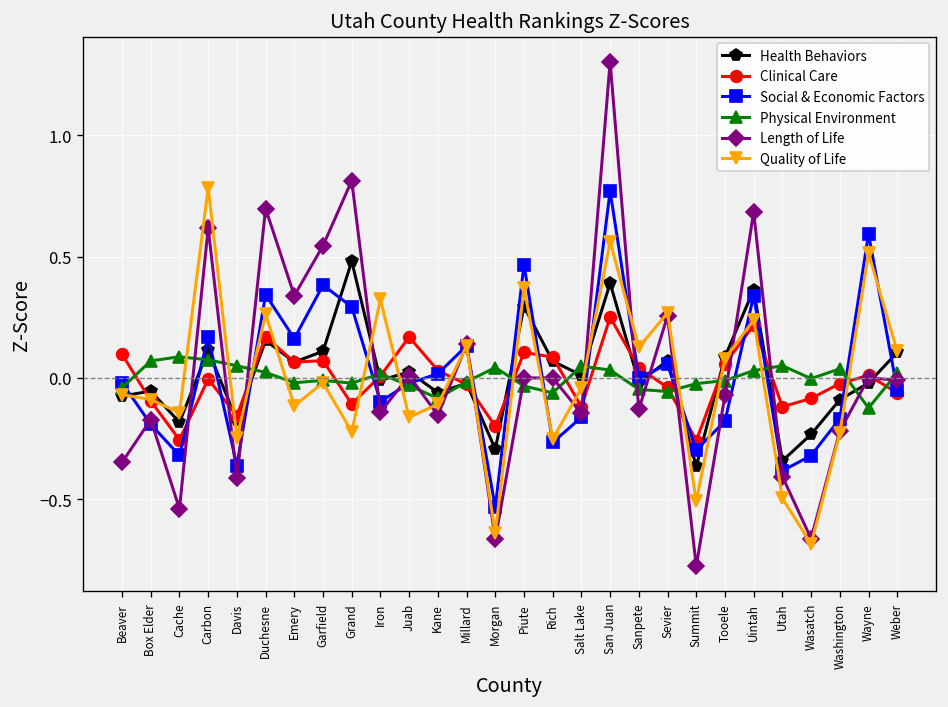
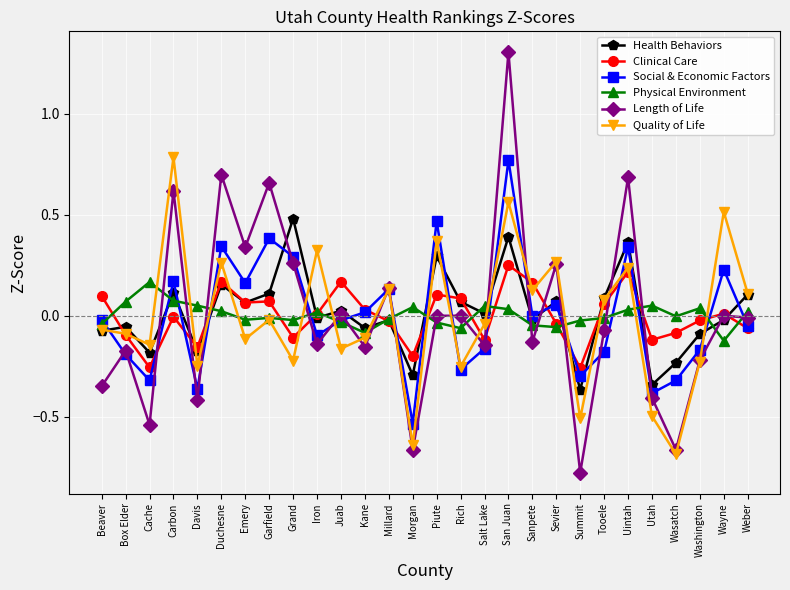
  {
    "Health Behaviors": {
      "Box Elder": -0.05,
      "Cache": -0.18,
      "Carbon": 0.11,
      "Davis": -0.18,
      "Duchesne": 0.15,
      "Garfield": 0.11,
      "Grand": 0.48,
      "Iron": -0.01,
      "Juab": 0.02,
      "Kane": -0.06,
      "Morgan": -0.29,
      "Piute": 0.29,
      "Rich": 0.07,
      "Salt Lake": 0.01,
      "San Juan": 0.39,
      "Sanpete": -0.02,
      "Sevier": 0.07,
      "Summit": -0.37,
      "Uintah": 0.36,
      "Utah": -0.34,
      "Wasatch": -0.23,
      "Washington": -0.09,
      "Wayne": -0.02
    },
    "Clinical Care": {
      "Beaver": 0.10,
      "Cache": -0.26,
      "Carbon": 0.00,
      "Davis": -0.16,
      "Duchesne": 0.17,
      "Garfield": 0.07,
      "Grand": -0.11,
      "Juab": 0.17,
      "Kane": 0.03,
      "Morgan": -0.20,
      "Piute": 0.11,
      "Rich": 0.09,
      "Salt Lake": -0.12,
      "San Juan": 0.25,
-     "Sanpete": 0.04,
+     "Sanpete": 0.16,
      "Sevier": -0.04,
      "Summit": -0.26,
      "Tooele": 0.06,
      "Uintah": 0.22,
      "Utah": -0.12,
      "Wasatch": -0.08,
      "Washington": -0.02,
      "Weber": -0.06
    },
    "Social & Economic Factors": {
      "Beaver": -0.02,
      "Box Elder": -0.19,
      "Cache": -0.32,
      "Carbon": 0.17,
      "Davis": -0.36,
      "Duchesne": 0.34,
      "Emery": 0.16,
      "Garfield": 0.38,
      "Grand": 0.29,
      "Iron": -0.10,
      "Kane": 0.02,
      "Morgan": -0.53,
      "Piute": 0.47,
      "Rich": -0.27,
      "Salt Lake": -0.16,
      "San Juan": 0.77,
      "Sanpete": 0.00,
      "Sevier": 0.06,
      "Summit": -0.30,
      "Tooele": -0.18,
      "Uintah": 0.34,
      "Utah": -0.38,
      "Wasatch": -0.32,
      "Washington": -0.17,
-     "Wayne": 0.59,
+     "Wayne": 0.23,
      "Weber": -0.05
    },
    "Physical Environment": {
      "Beaver": -0.04,
      "Box Elder": 0.07,
-     "Cache": 0.09,
+     "Cache": 0.17,
      "Carbon": 0.07,
      "Davis": 0.05,
      "Duchesne": 0.02,
      "Emery": -0.02,
      "Grand": -0.02,
      "Kane": -0.08,
      "Morgan": 0.04,
      "Piute": -0.03,
      "Rich": -0.06,
      "Salt Lake": 0.05,
      "San Juan": 0.03,
      "Sanpete": -0.05,
      "Sevier": -0.06,
      "Summit": -0.02,
      "Tooele": -0.01,
      "Uintah": 0.03,
      "Utah": 0.05,
      "Wasatch": 0.00,
      "Washington": 0.04,
      "Wayne": -0.12,
      "Weber": 0.02
    },
    "Length of Life": {
      "Beaver": -0.35,
      "Box Elder": -0.17,
      "Cache": -0.54,
      "Carbon": 0.62,
      "Davis": -0.41,
      "Duchesne": 0.70,
      "Emery": 0.34,
-     "Garfield": 0.55,
-     "Grand": 0.81,
+     "Garfield": 0.66,
+     "Grand": 0.26,
      "Iron": -0.14,
      "Juab": 0.01,
      "Kane": -0.15,
      "Morgan": -0.66,
      "Piute": 0.00,
      "Rich": 0.00,
      "Salt Lake": -0.15,
      "San Juan": 1.30,
      "Sanpete": -0.13,
      "Summit": -0.78,
      "Tooele": -0.07,
      "Uintah": 0.68,
      "Utah": -0.41,
      "Wasatch": -0.66,
      "Weber": -0.01
    },
    "Quality of Life": {
      "Cache": -0.14,
      "Carbon": 0.78,
      "Davis": -0.25,
      "Duchesne": 0.26,
      "Emery": -0.12,
      "Grand": -0.22,
      "Iron": 0.32,
      "Juab": -0.16,
      "Kane": -0.11,
      "Morgan": -0.64,
      "Piute": 0.37,
      "Rich": -0.25,
      "Salt Lake": -0.04,
      "San Juan": 0.56,
      "Sanpete": 0.13,
      "Summit": -0.51,
      "Uintah": 0.24,
      "Utah": -0.50,
      "Wasatch": -0.68,
      "Wayne": 0.51
    }
  }
